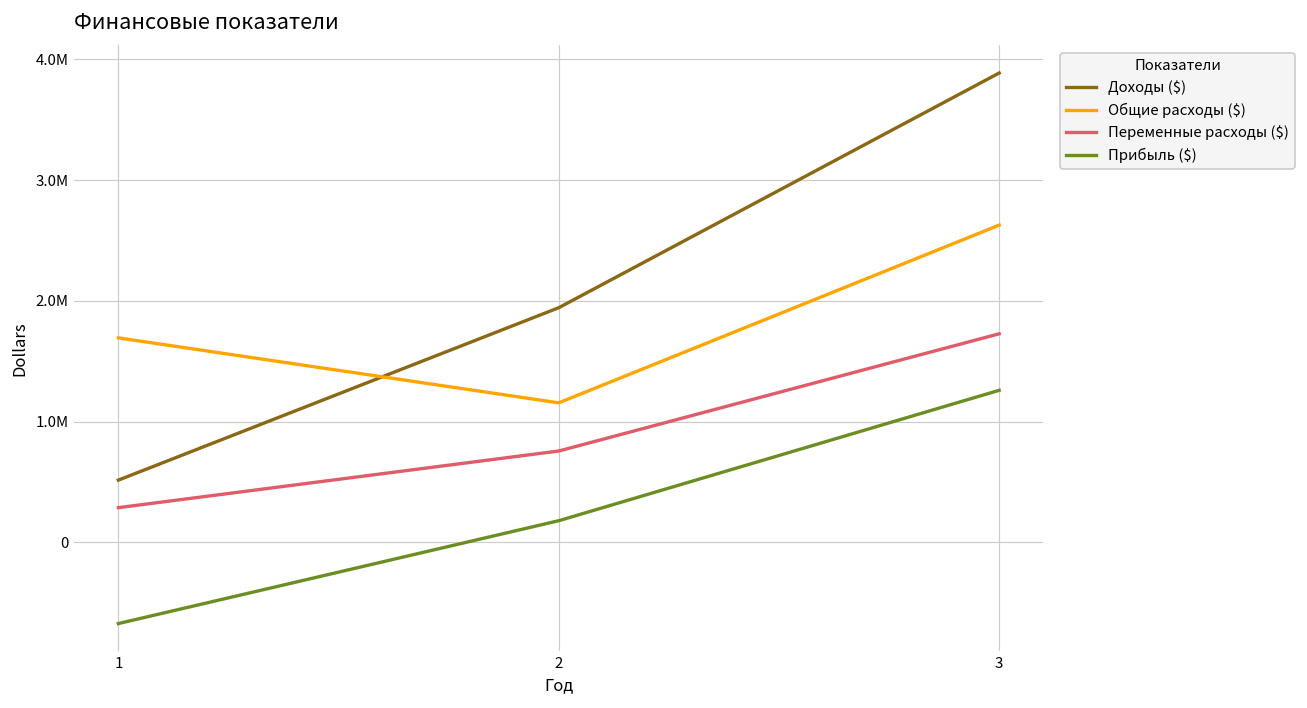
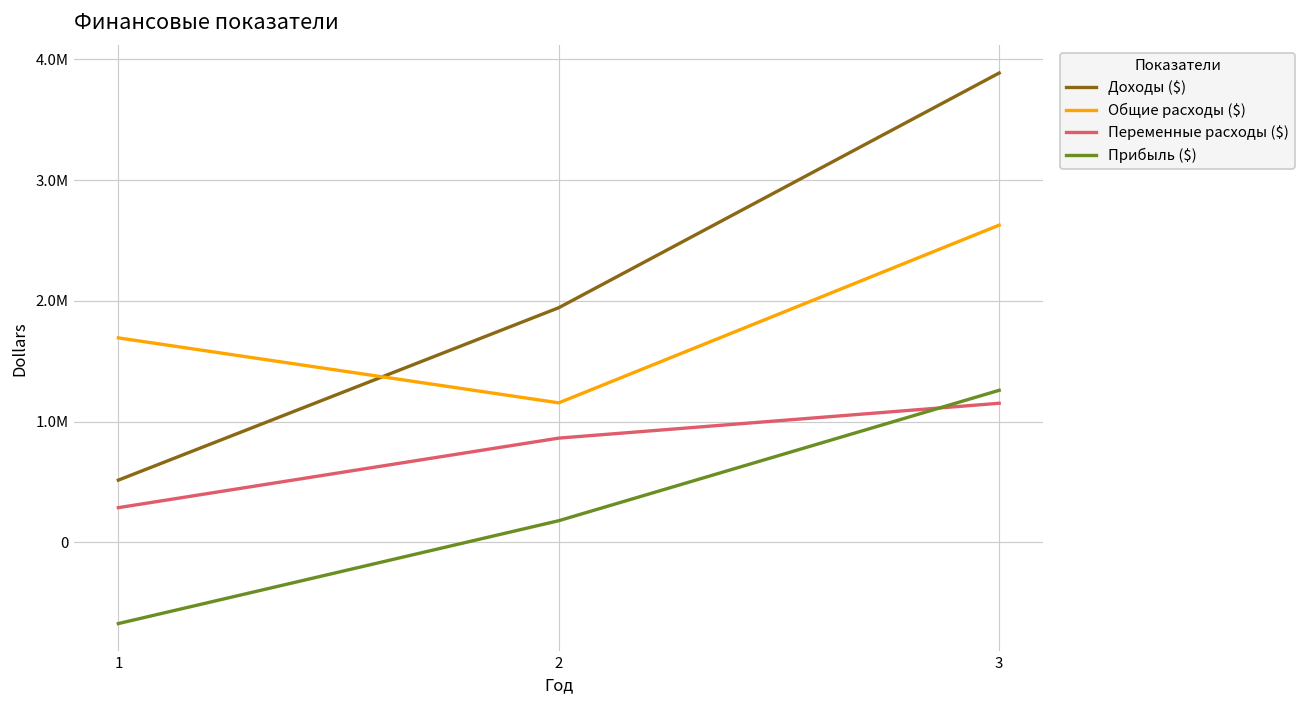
  {
    "Общие расходы ($)": {
      "1": 1690000,
      "2": 1160000,
      "3": 2630000
    },
    "Переменные расходы ($)": {
      "1": 290000,
-     "2": 760000,
-     "3": 1730000
+     "2": 860000,
+     "3": 1150000
    }
  }
